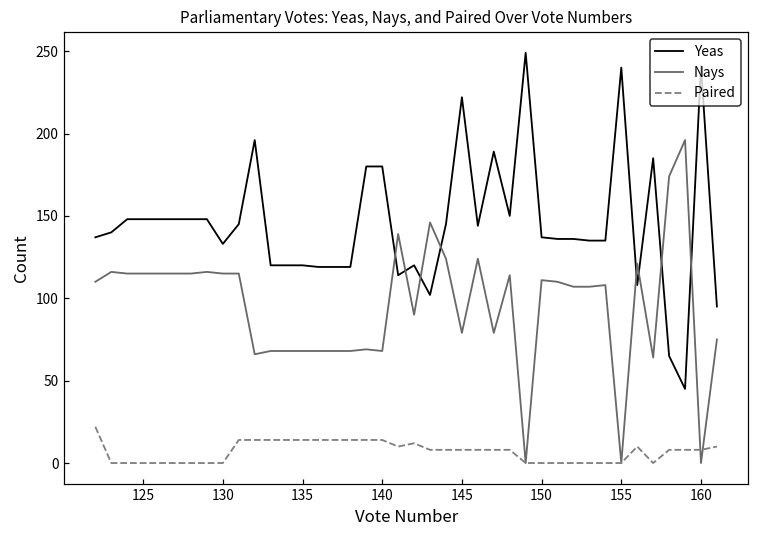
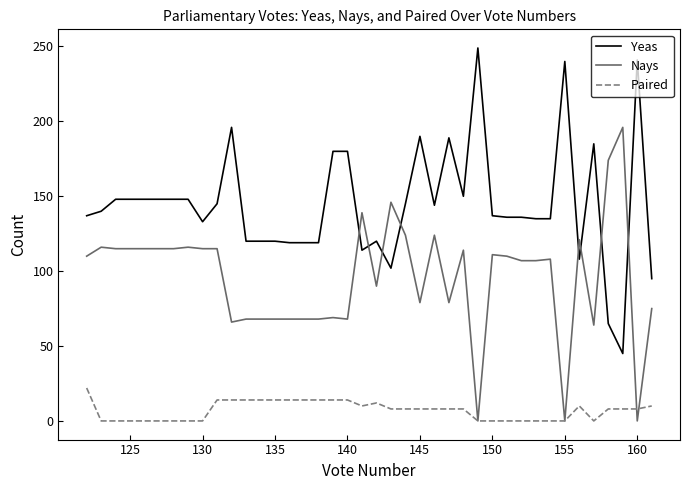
  {
    "Yeas": {
      "125": 148,
      "130": 133,
      "135": 120,
      "140": 180,
-     "145": 222,
+     "145": 190,
      "150": 137,
      "155": 240
    }
  }
